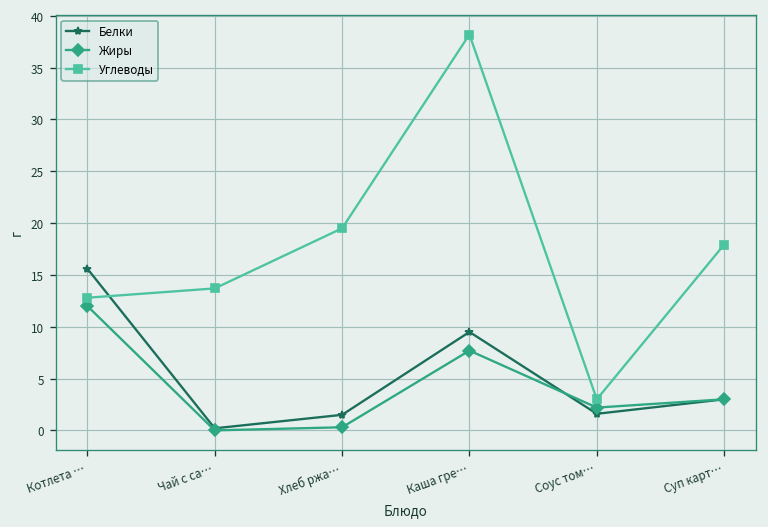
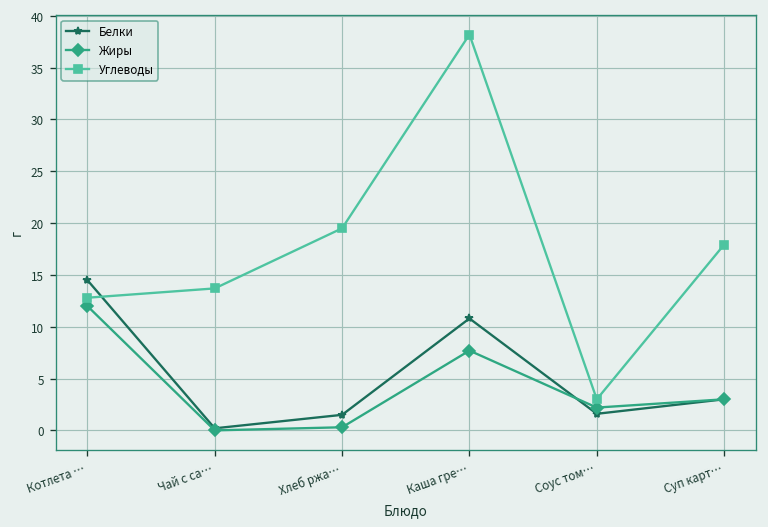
  {
    "Белки": {
-     "Котлета …": 16,
+     "Котлета …": 15,
      "Хлеб ржа…": 2,
-     "Каша гре…": 10,
+     "Каша гре…": 11,
      "Соус том…": 2
    }
  }
